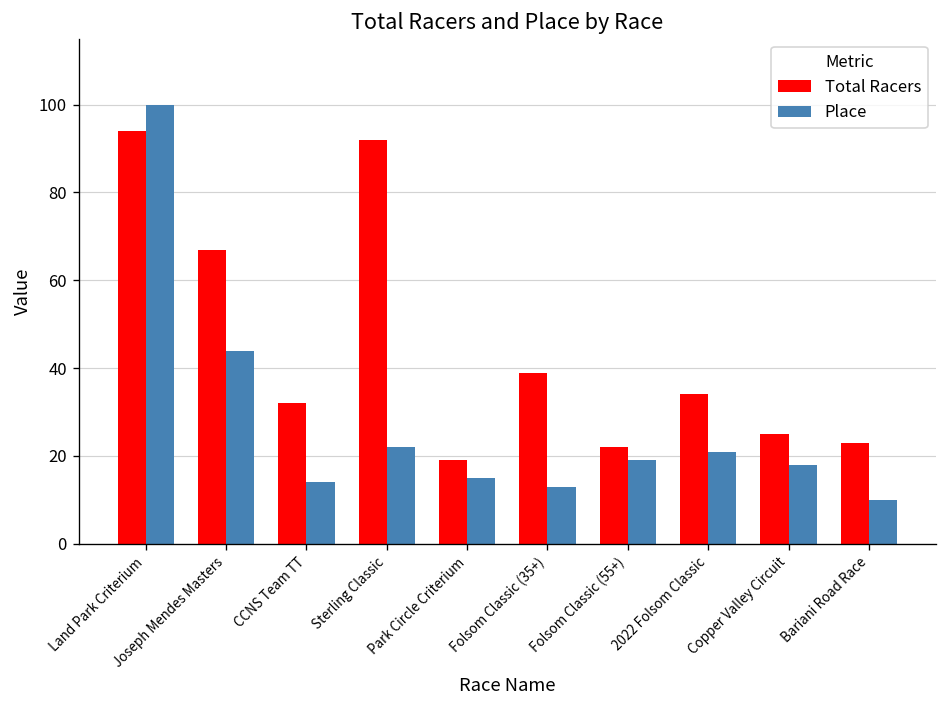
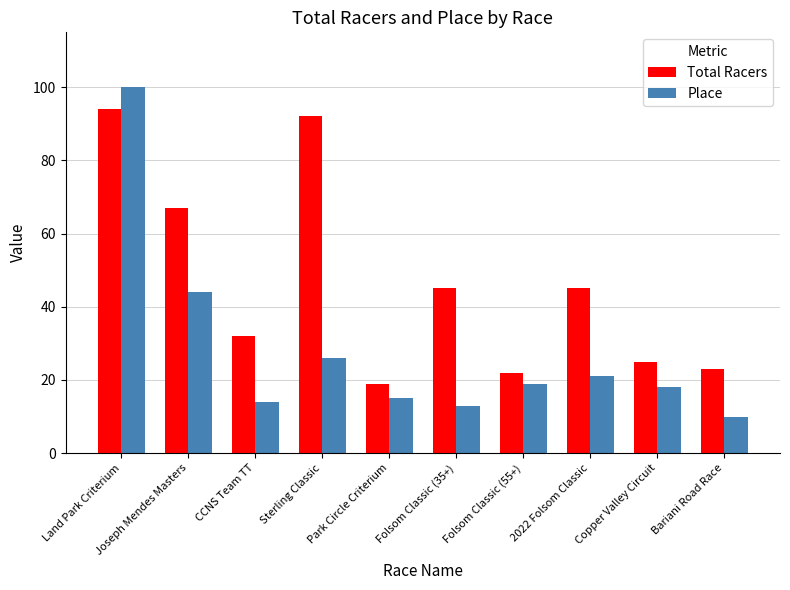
  {
    "Total Racers": {
      "Land Park Criterium": 94,
      "Joseph Mendes Masters": 67,
      "CCNS Team TT": 32,
      "Sterling Classic": 92,
      "Park Circle Criterium": 19,
-     "Folsom Classic (35+)": 39,
+     "Folsom Classic (35+)": 45,
      "Folsom Classic (55+)": 22,
-     "2022 Folsom Classic": 34,
+     "2022 Folsom Classic": 45,
      "Copper Valley Circuit": 25,
      "Bariani Road Race": 23
    },
    "Place": {
      "Land Park Criterium": 100,
      "Joseph Mendes Masters": 44,
      "CCNS Team TT": 14,
-     "Sterling Classic": 22,
+     "Sterling Classic": 26,
      "Park Circle Criterium": 15,
      "Folsom Classic (35+)": 13,
      "Folsom Classic (55+)": 19,
      "2022 Folsom Classic": 21,
      "Copper Valley Circuit": 18,
      "Bariani Road Race": 10
    }
  }
